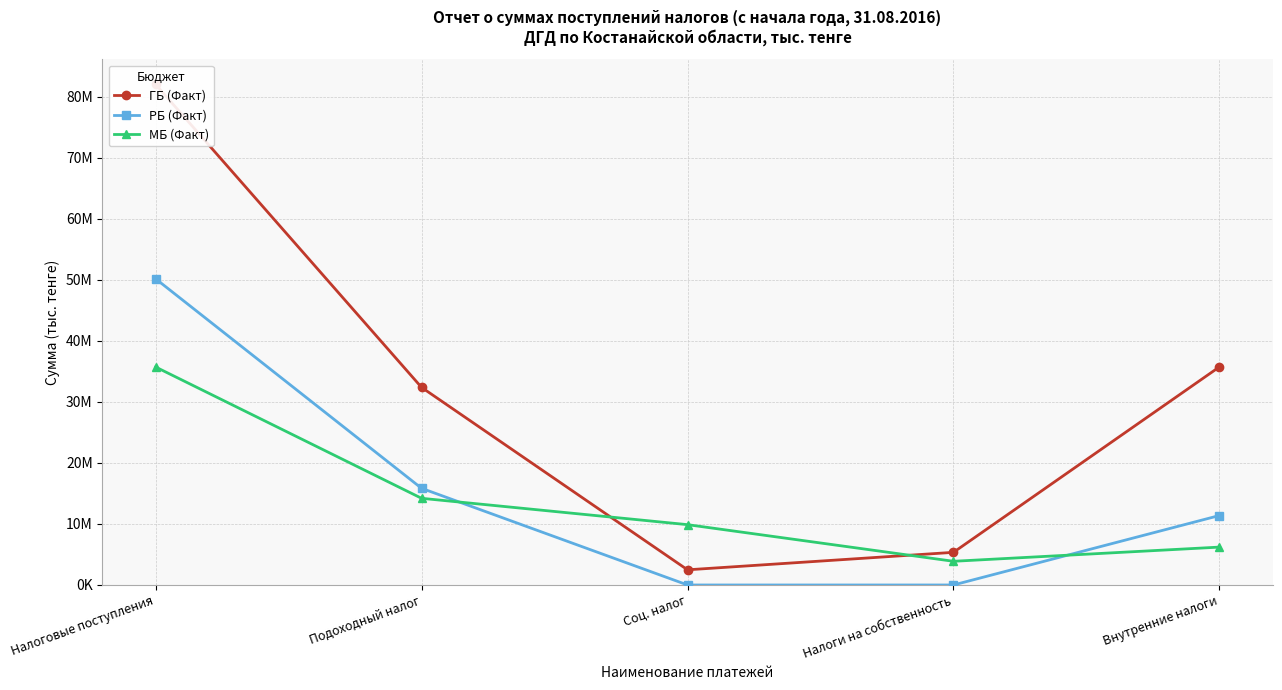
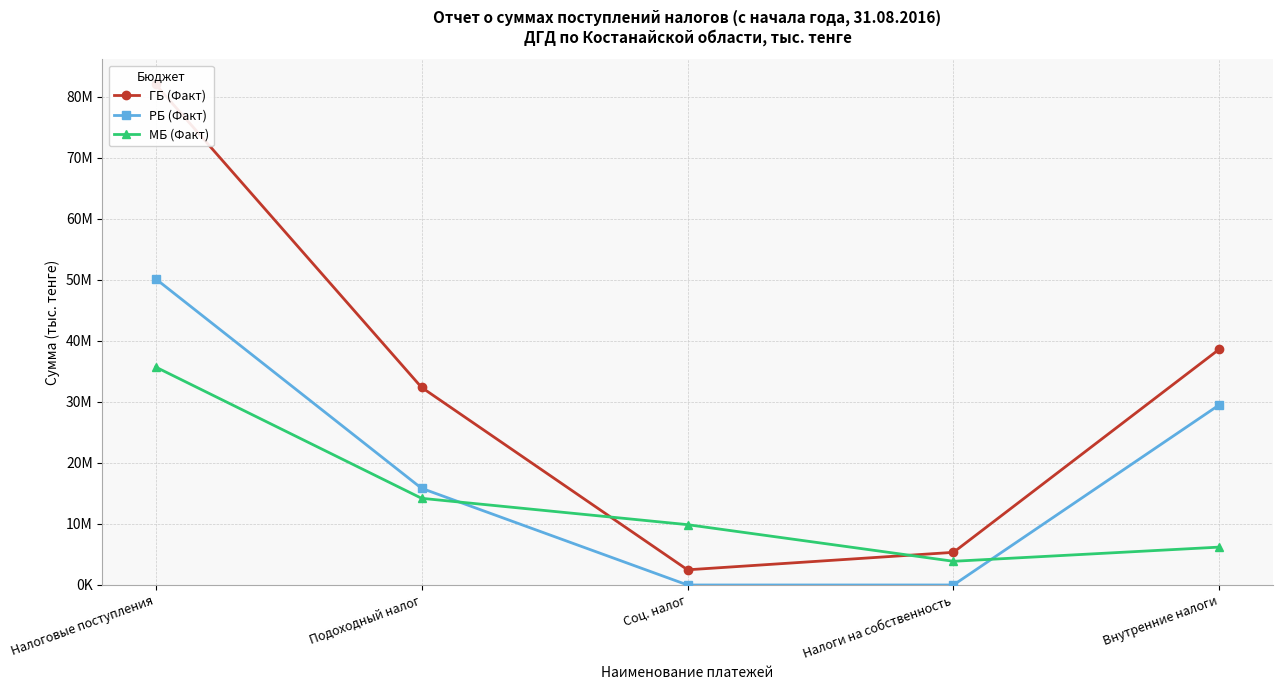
  {
    "ГБ (Факт)": {
      "Подоходный налог": 32000000,
      "Соц. налог": 2000000,
      "Налоги на собственность": 5000000,
-     "Внутренние налоги": 36000000
+     "Внутренние налоги": 39000000
    },
    "РБ (Факт)": {
      "Налоговые поступления": 50000000,
      "Подоходный налог": 16000000,
      "Соц. налог": 0,
      "Налоги на собственность": 0,
-     "Внутренние налоги": 11000000
+     "Внутренние налоги": 30000000
    },
    "МБ (Факт)": {
      "Налоговые поступления": 36000000,
      "Подоходный налог": 14000000,
      "Соц. налог": 10000000,
      "Налоги на собственность": 4000000,
      "Внутренние налоги": 6000000
    }
  }
